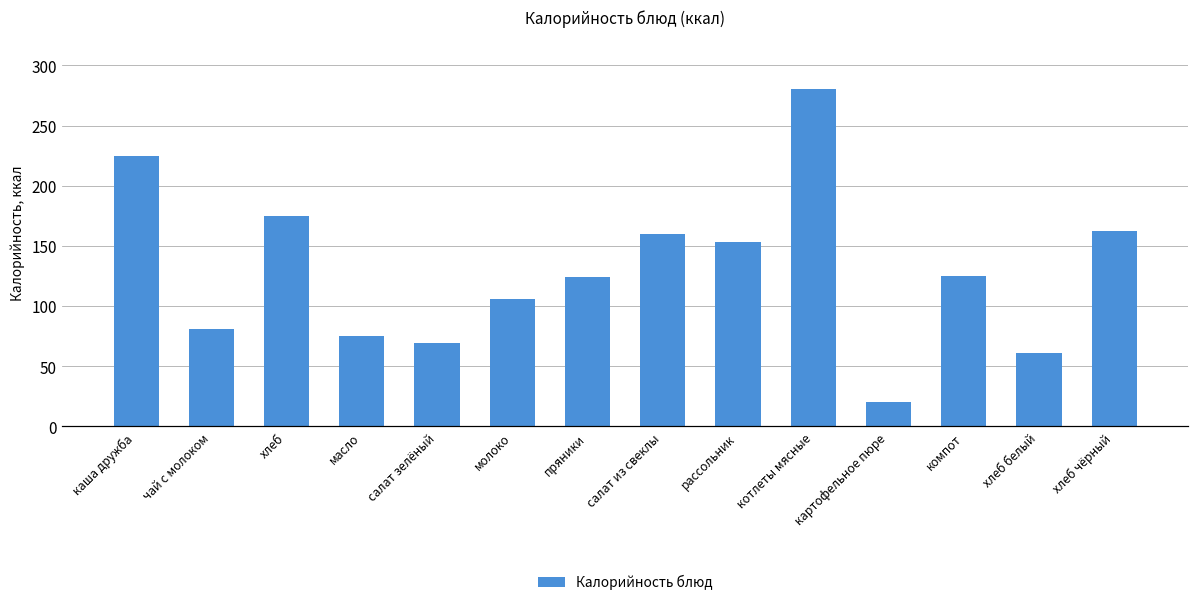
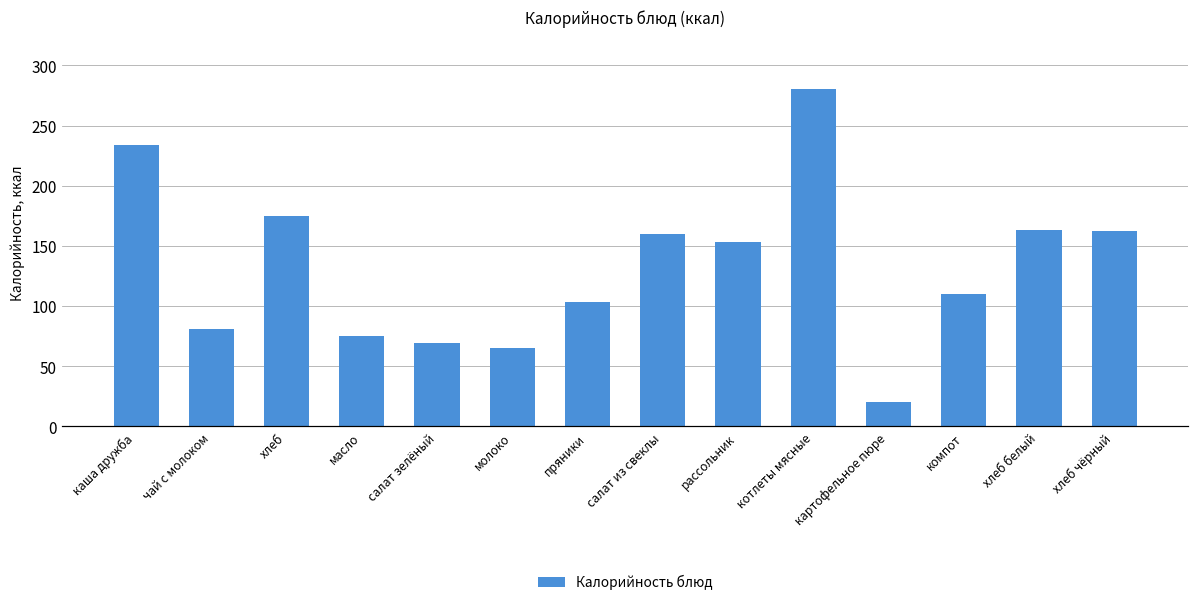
  {
-   "каша дружба": 225,
+   "каша дружба": 234,
    "чай с молоком": 81,
    "хлеб": 175,
    "масло": 75,
    "салат зелёный": 69,
-   "молоко": 106,
-   "пряники": 124,
+   "молоко": 65,
+   "пряники": 103,
    "салат из свеклы": 160,
    "рассольник": 153,
    "котлеты мясные": 280,
    "картофельное пюре": 20,
-   "компот": 125,
-   "хлеб белый": 61,
+   "компот": 110,
+   "хлеб белый": 163,
    "хлеб чёрный": 162
  }
